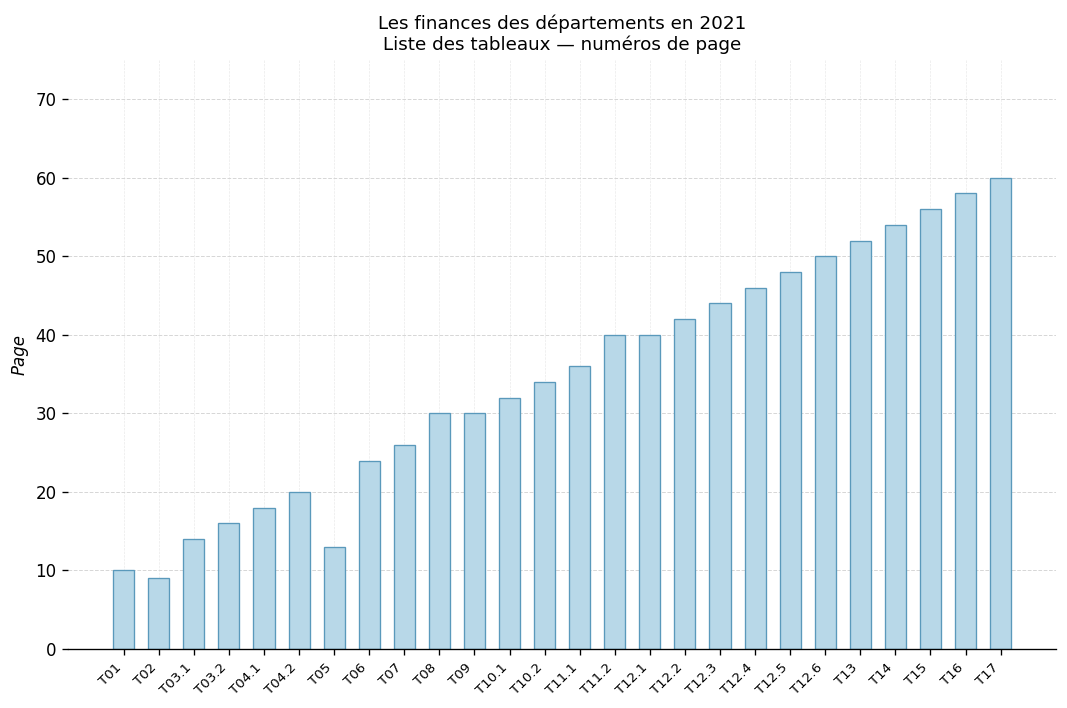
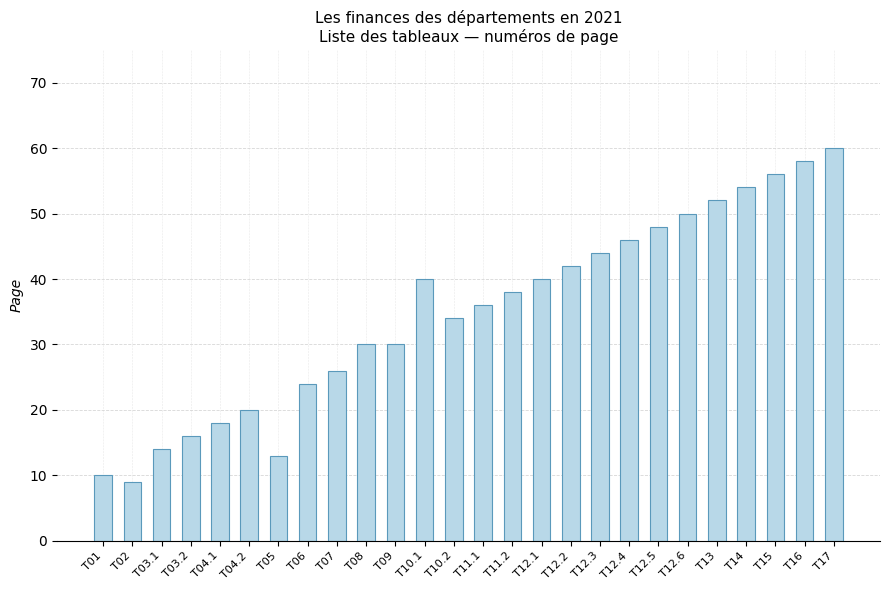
  {
    "T01": 10,
    "T02": 9,
    "T03.1": 14,
    "T03.2": 16,
    "T04.1": 18,
    "T04.2": 20,
    "T05": 13,
    "T06": 24,
    "T07": 26,
    "T08": 30,
    "T09": 30,
-   "T10.1": 32,
+   "T10.1": 40,
    "T10.2": 34,
    "T11.1": 36,
-   "T11.2": 40,
+   "T11.2": 38,
    "T12.1": 40,
    "T12.2": 42,
    "T12.3": 44,
    "T12.4": 46,
    "T12.5": 48,
    "T12.6": 50,
    "T13": 52,
    "T14": 54,
    "T15": 56,
    "T16": 58,
    "T17": 60
  }
